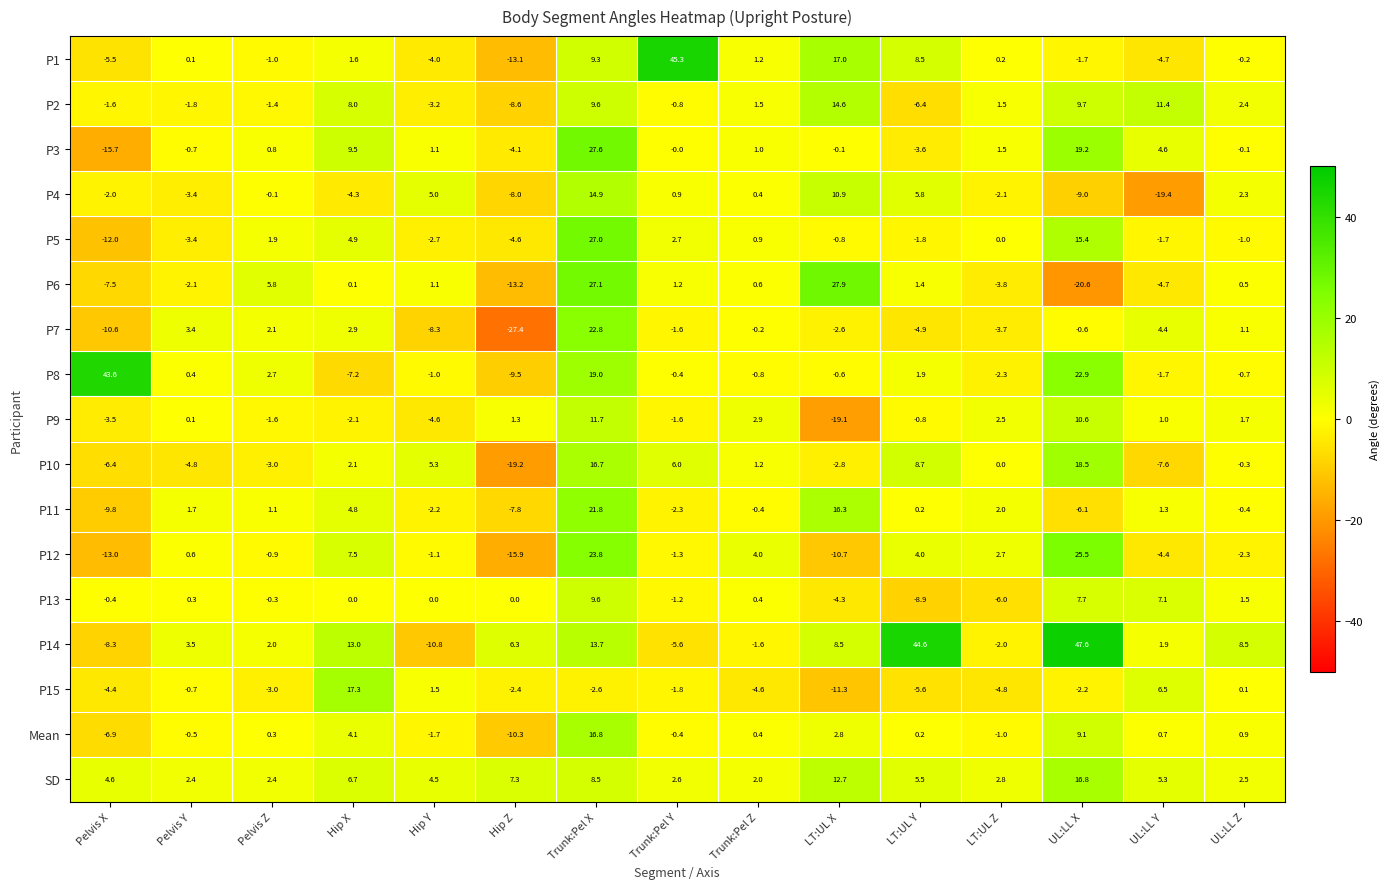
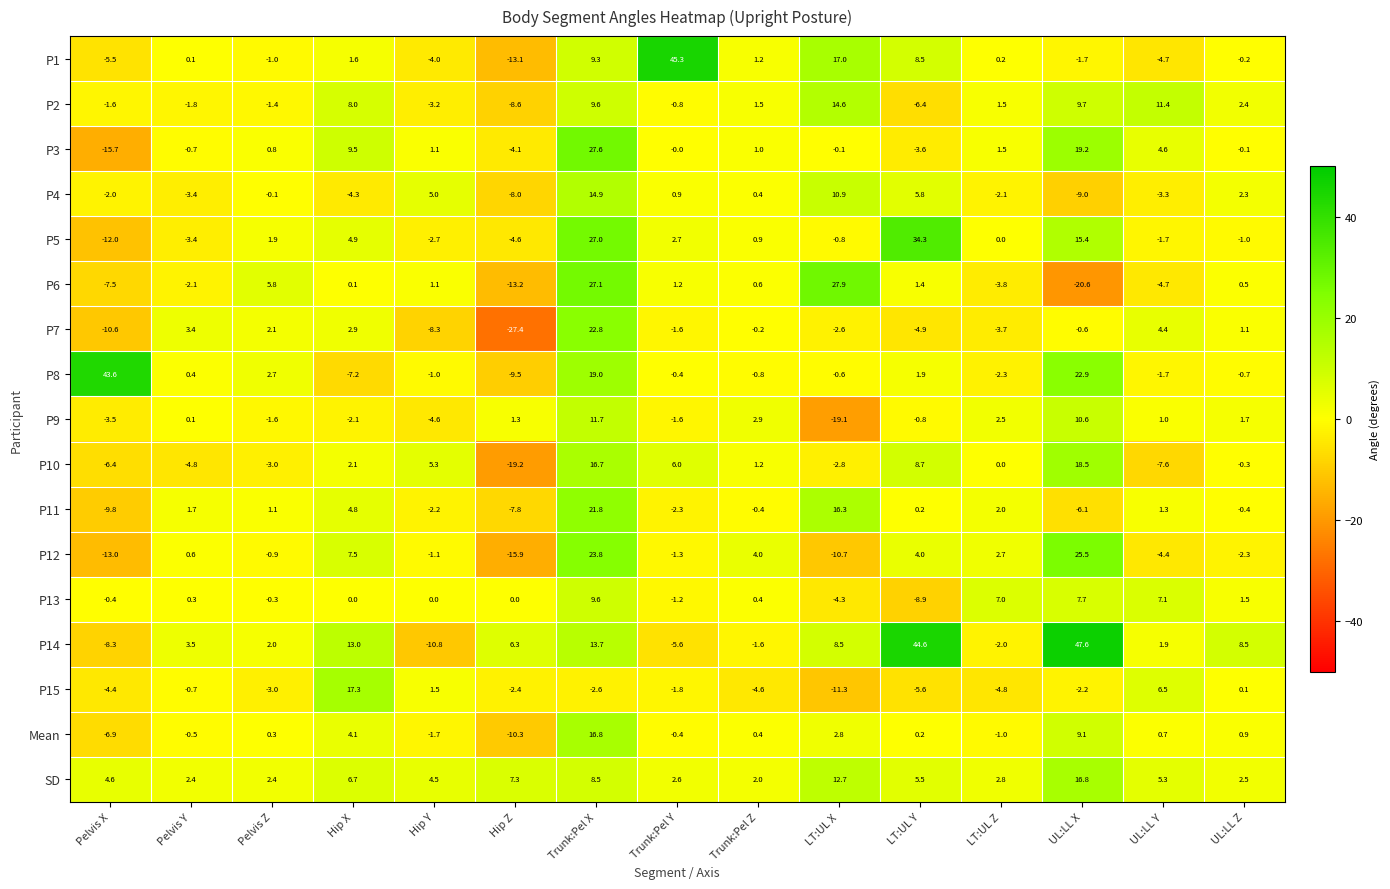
  {
    "P4": {
      "Pelvis X": -2.0,
      "Pelvis Y": -3.4,
      "Pelvis Z": -0.1,
      "Hip X": -4.3,
      "Hip Y": 5.0,
      "Hip Z": -8.0,
      "Trunk:Pel X": 14.9,
      "Trunk:Pel Y": 0.9,
      "Trunk:Pel Z": 0.4,
      "LT:UL X": 10.9,
      "LT:UL Y": 5.8,
      "LT:UL Z": -2.1,
      "UL:LL X": -9.0,
-     "UL:LL Y": -19.4,
+     "UL:LL Y": -3.3,
      "UL:LL Z": 2.3
    },
    "P5": {
      "Pelvis X": -12.0,
      "Pelvis Y": -3.4,
      "Pelvis Z": 1.9,
      "Hip X": 4.9,
      "Hip Y": -2.7,
      "Hip Z": -4.6,
      "Trunk:Pel X": 27.0,
      "Trunk:Pel Y": 2.7,
      "Trunk:Pel Z": 0.9,
      "LT:UL X": -0.8,
-     "LT:UL Y": -1.8,
+     "LT:UL Y": 34.3,
      "LT:UL Z": 0.0,
      "UL:LL X": 15.4,
      "UL:LL Y": -1.7,
      "UL:LL Z": -1.0
    },
    "P13": {
      "Pelvis X": -0.4,
      "Pelvis Y": 0.3,
      "Pelvis Z": -0.3,
      "Hip X": 0.0,
      "Hip Y": 0.0,
      "Hip Z": 0.0,
      "Trunk:Pel X": 9.6,
      "Trunk:Pel Y": -1.2,
      "Trunk:Pel Z": 0.4,
      "LT:UL X": -4.3,
      "LT:UL Y": -8.9,
-     "LT:UL Z": -6.0,
+     "LT:UL Z": 7.0,
      "UL:LL X": 7.7,
      "UL:LL Y": 7.1,
      "UL:LL Z": 1.5
    }
  }
